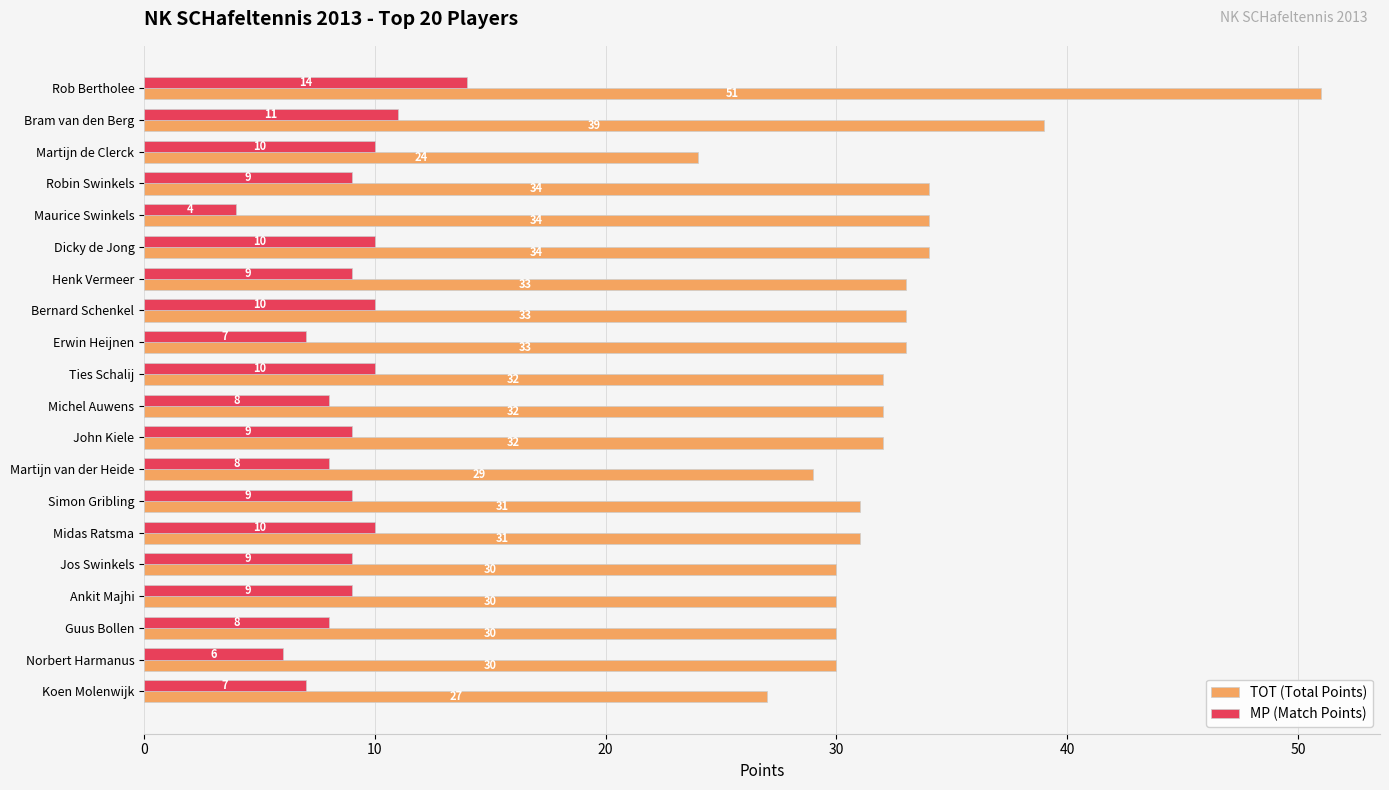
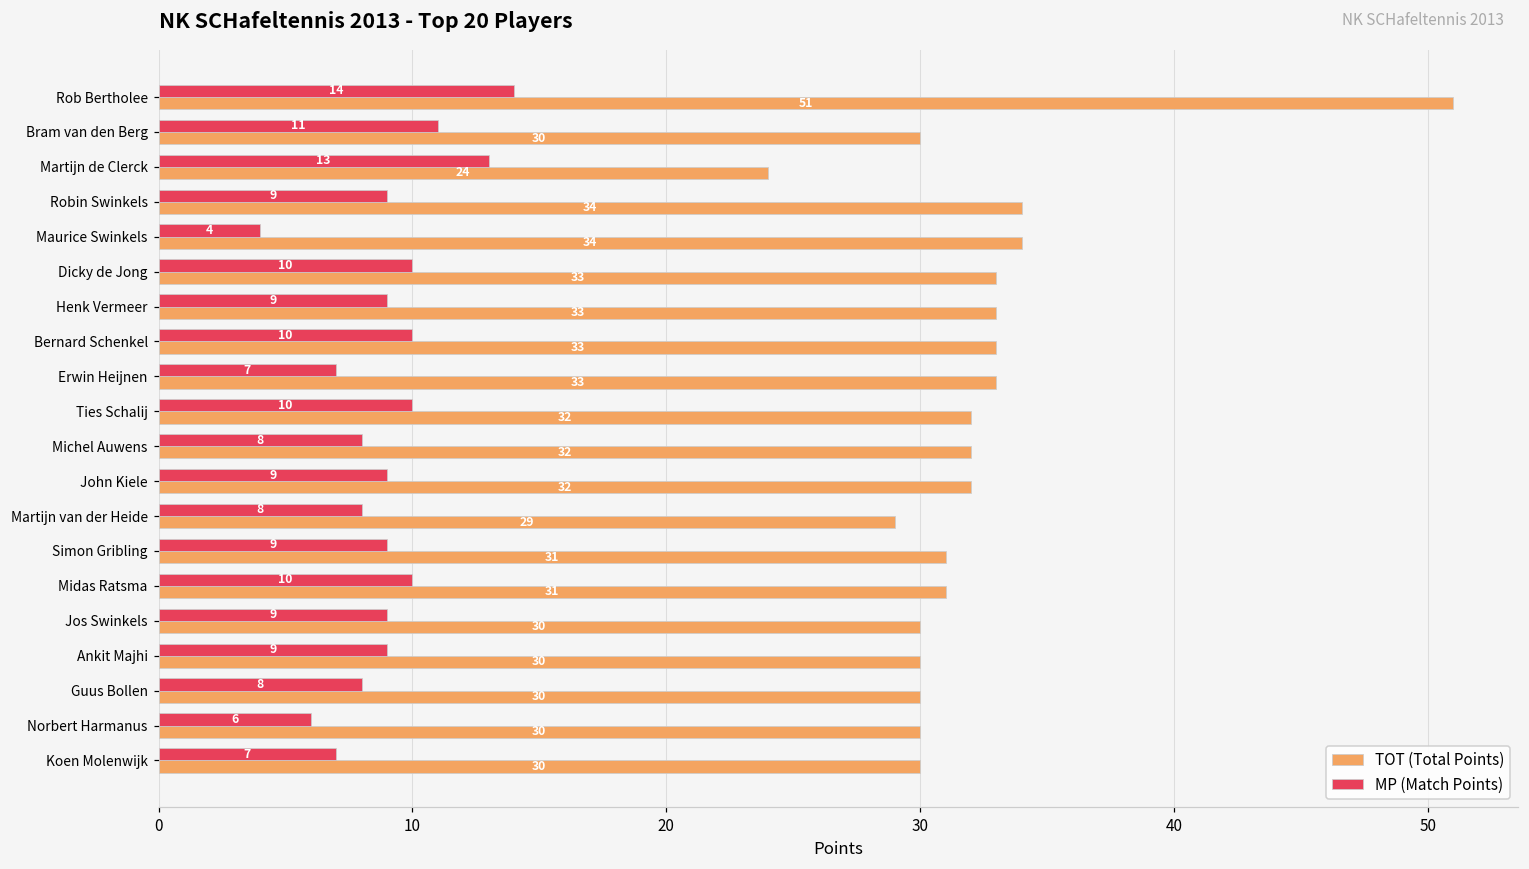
  {
    "TOT (Total Points)": {
      "Rob Bertholee": 51,
-     "Bram van den Berg": 39,
+     "Bram van den Berg": 30,
      "Martijn de Clerck": 24,
      "Robin Swinkels": 34,
      "Maurice Swinkels": 34,
-     "Dicky de Jong": 34,
+     "Dicky de Jong": 33,
      "Henk Vermeer": 33,
      "Bernard Schenkel": 33,
      "Erwin Heijnen": 33,
      "Ties Schalij": 32,
      "Michel Auwens": 32,
      "John Kiele": 32,
      "Martijn van der Heide": 29,
      "Simon Gribling": 31,
      "Midas Ratsma": 31,
      "Jos Swinkels": 30,
      "Ankit Majhi": 30,
      "Guus Bollen": 30,
      "Norbert Harmanus": 30,
-     "Koen Molenwijk": 27
+     "Koen Molenwijk": 30
    },
    "MP (Match Points)": {
      "Rob Bertholee": 14,
      "Bram van den Berg": 11,
-     "Martijn de Clerck": 10,
+     "Martijn de Clerck": 13,
      "Robin Swinkels": 9,
      "Maurice Swinkels": 4,
      "Dicky de Jong": 10,
      "Henk Vermeer": 9,
      "Bernard Schenkel": 10,
      "Erwin Heijnen": 7,
      "Ties Schalij": 10,
      "Michel Auwens": 8,
      "John Kiele": 9,
      "Martijn van der Heide": 8,
      "Simon Gribling": 9,
      "Midas Ratsma": 10,
      "Jos Swinkels": 9,
      "Ankit Majhi": 9,
      "Guus Bollen": 8,
      "Norbert Harmanus": 6,
      "Koen Molenwijk": 7
    }
  }
